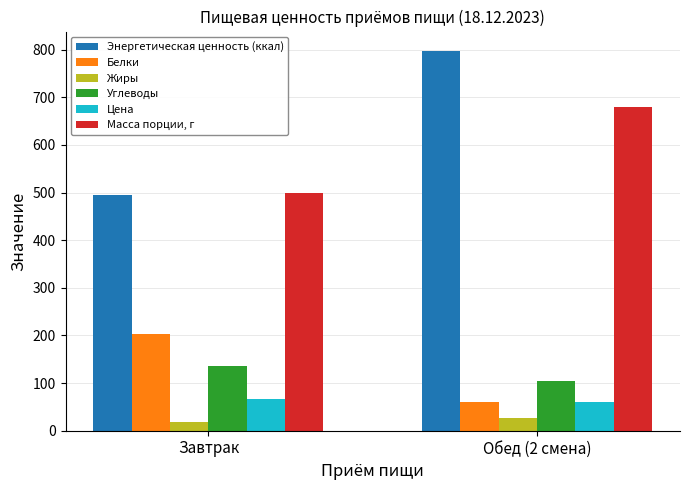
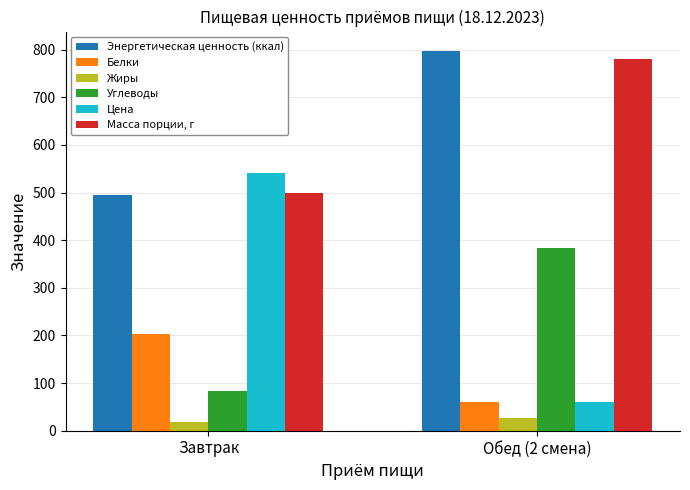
  {
    "Энергетическая ценность (ккал)": {
      "Завтрак": 490,
      "Обед (2 смена)": 800
    },
    "Белки": {
      "Завтрак": 200,
      "Обед (2 смена)": 60
    },
    "Жиры": {
      "Завтрак": 20,
      "Обед (2 смена)": 30
    },
    "Углеводы": {
-     "Завтрак": 130,
-     "Обед (2 смена)": 100
+     "Завтрак": 80,
+     "Обед (2 смена)": 380
    },
    "Цена": {
-     "Завтрак": 70,
+     "Завтрак": 540,
      "Обед (2 смена)": 60
    },
    "Масса порции, г": {
      "Завтрак": 500,
-     "Обед (2 смена)": 680
+     "Обед (2 смена)": 780
    }
  }
